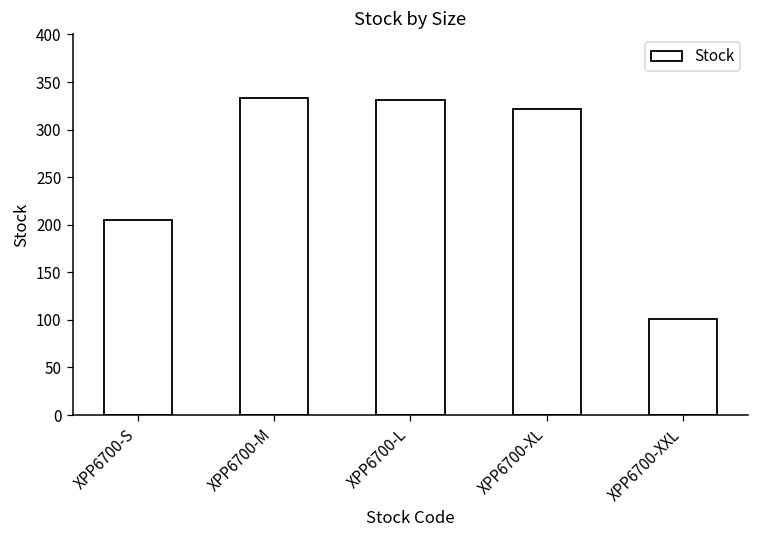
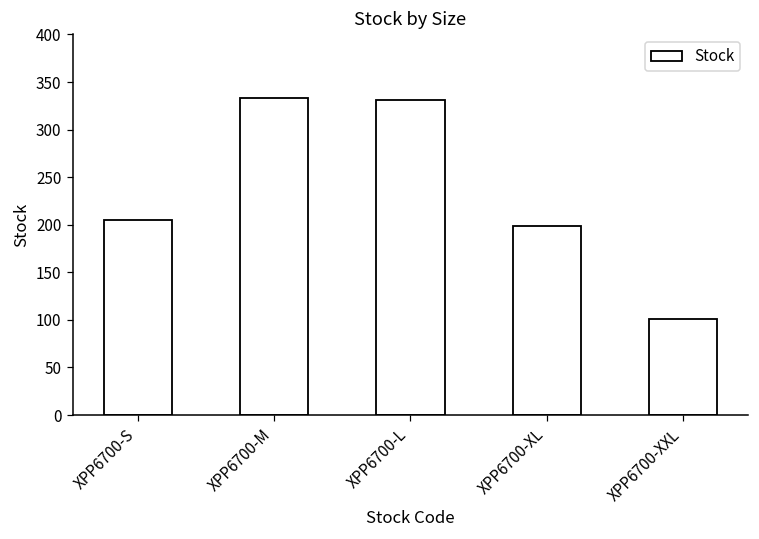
  {
    "XPP6700-S": 210,
    "XPP6700-M": 330,
    "XPP6700-L": 330,
-   "XPP6700-XL": 320,
+   "XPP6700-XL": 200,
    "XPP6700-XXL": 100
  }
